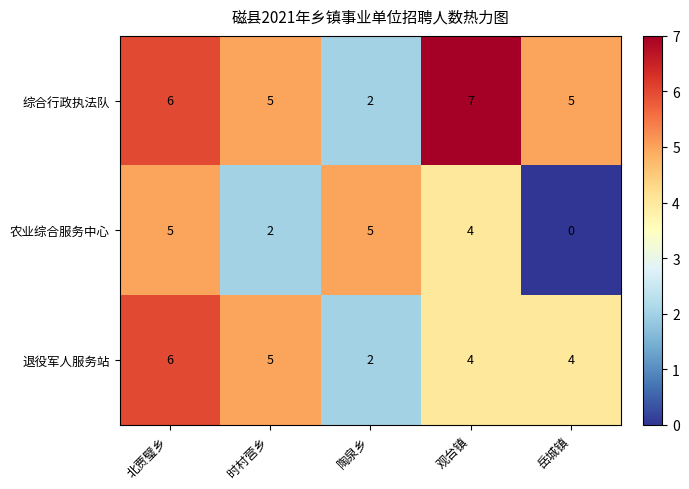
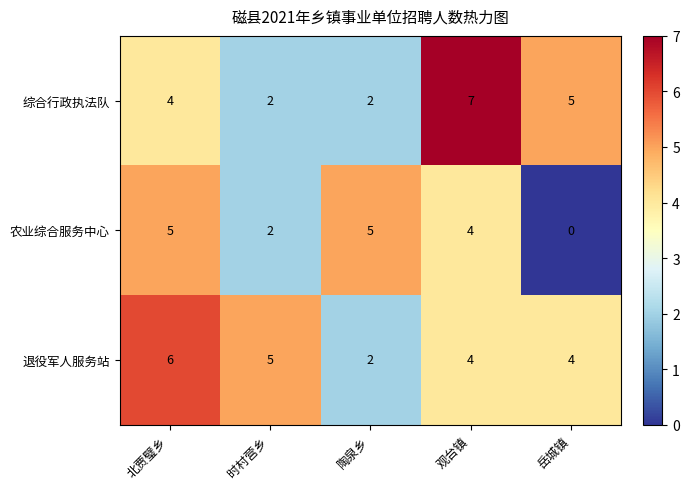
  {
    "综合行政执法队": {
-     "北贾璧乡": 6,
-     "时村营乡": 5,
+     "北贾璧乡": 4,
+     "时村营乡": 2,
      "陶泉乡": 2,
      "观台镇": 7,
      "岳城镇": 5
    },
    "农业综合服务中心": {
      "北贾璧乡": 5,
      "时村营乡": 2,
      "陶泉乡": 5,
      "观台镇": 4,
      "岳城镇": 0
    },
    "退役军人服务站": {
      "北贾璧乡": 6,
      "时村营乡": 5,
      "陶泉乡": 2,
      "观台镇": 4,
      "岳城镇": 4
    }
  }
